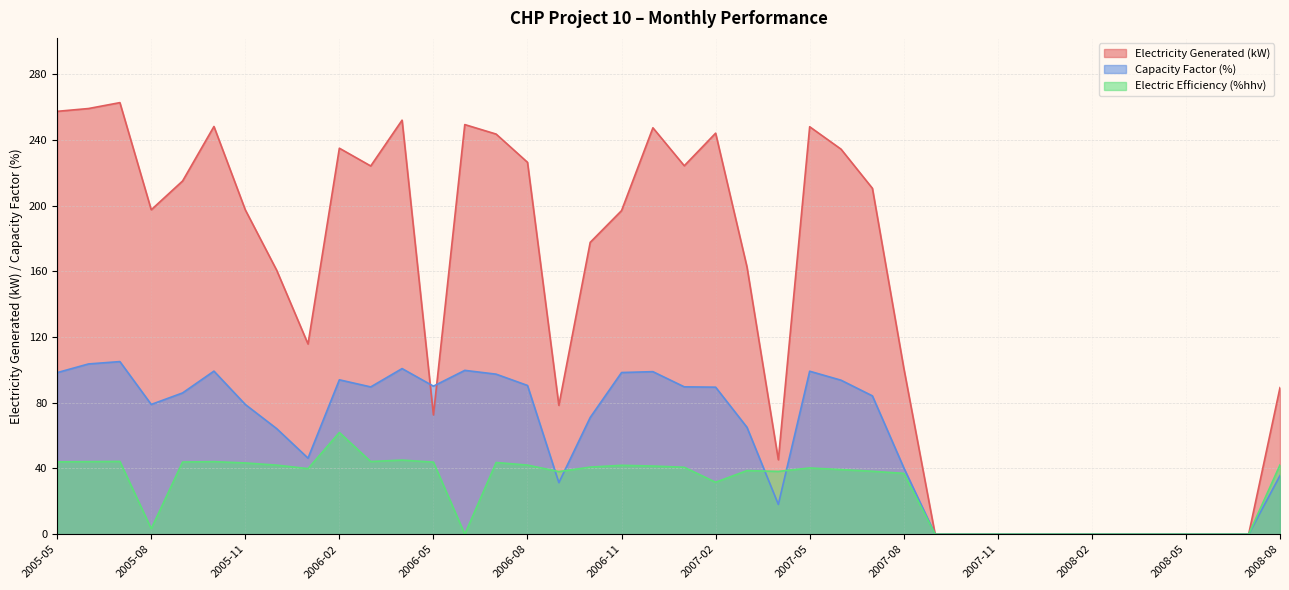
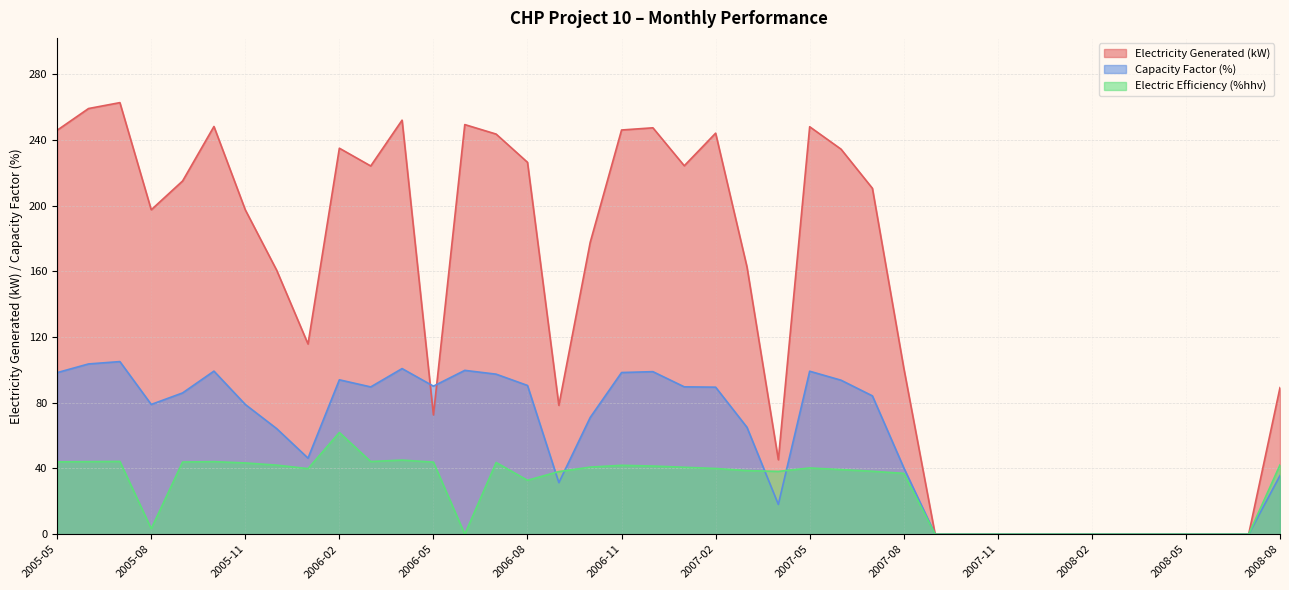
  {
    "Electricity Generated (kW)": {
-     "2005-05": 257,
+     "2005-05": 246,
      "2005-08": 197,
      "2005-11": 197,
      "2006-02": 235,
      "2006-05": 73,
      "2006-08": 226,
-     "2006-11": 197,
+     "2006-11": 246,
      "2007-02": 244,
      "2007-05": 248,
      "2007-08": 101,
      "2008-08": 89
    },
    "Capacity Factor (%)": {
      "2005-05": 98,
      "2005-08": 79,
      "2005-11": 79,
      "2006-02": 94,
      "2006-05": 90,
      "2006-08": 91,
      "2006-11": 98,
      "2007-02": 89,
      "2007-05": 99,
      "2007-08": 40,
      "2008-08": 36
    },
    "Electric Efficiency (%hhv)": {
      "2005-05": 44,
      "2005-08": 3,
      "2005-11": 43,
      "2006-02": 62,
      "2006-05": 44,
-     "2006-08": 42,
+     "2006-08": 33,
      "2006-11": 42,
-     "2007-02": 32,
+     "2007-02": 40,
      "2007-05": 40,
      "2007-08": 37,
      "2008-08": 42
    }
  }
